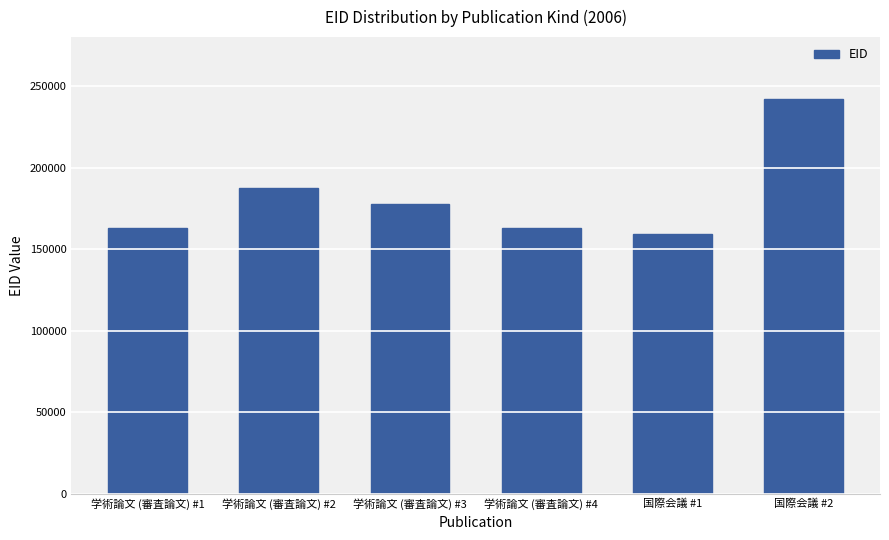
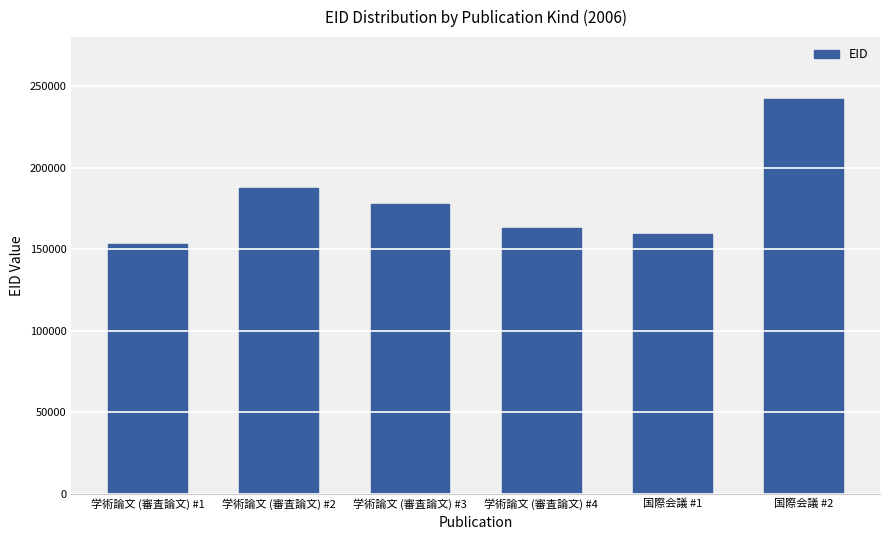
  {
-   "学術論文 (審査論文) #1": 163000,
+   "学術論文 (審査論文) #1": 153000,
    "学術論文 (審査論文) #2": 187000,
    "学術論文 (審査論文) #3": 178000,
    "学術論文 (審査論文) #4": 163000,
    "国際会議 #1": 159000,
    "国際会議 #2": 242000
  }
